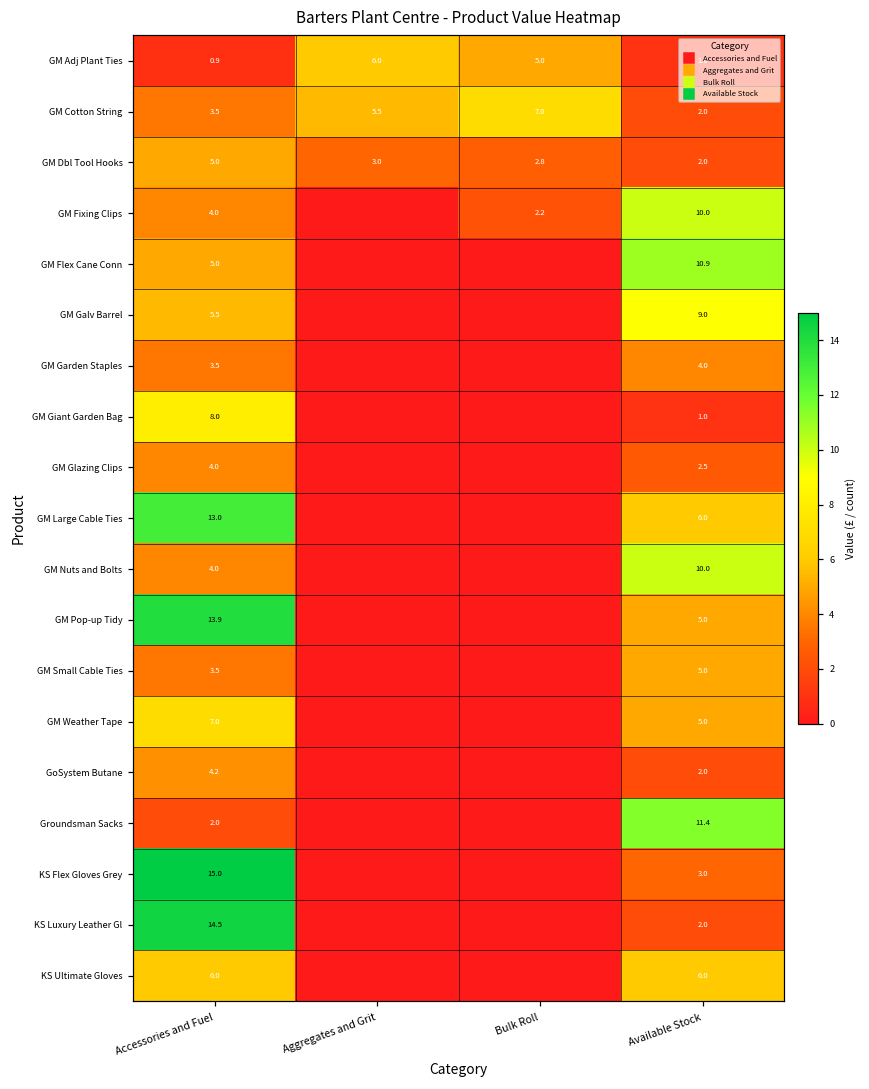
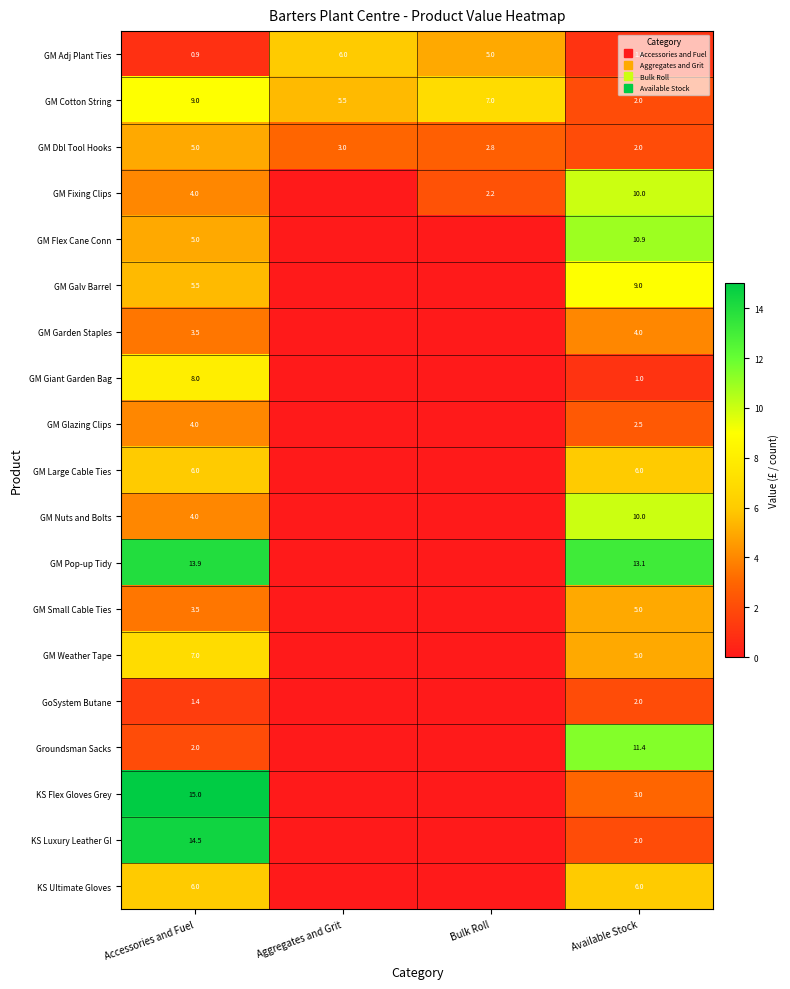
  {
    "GM Adj Plant Ties": {
      "Accessories and Fuel": 0.9,
      "Aggregates and Grit": 6.0,
      "Bulk Roll": 5.0
    },
    "GM Cotton String": {
-     "Accessories and Fuel": 3.5,
+     "Accessories and Fuel": 9.0,
      "Aggregates and Grit": 5.5,
      "Bulk Roll": 7.0,
      "Available Stock": 2.0
    },
    "GM Dbl Tool Hooks": {
      "Accessories and Fuel": 5.0,
      "Aggregates and Grit": 3.0,
      "Bulk Roll": 2.8,
      "Available Stock": 2.0
    },
    "GM Fixing Clips": {
      "Accessories and Fuel": 4.0,
      "Bulk Roll": 2.2,
      "Available Stock": 10.0
    },
    "GM Flex Cane Conn": {
      "Accessories and Fuel": 5.0,
      "Available Stock": 10.9
    },
    "GM Galv Barrel": {
      "Accessories and Fuel": 5.5,
      "Available Stock": 9.0
    },
    "GM Garden Staples": {
      "Accessories and Fuel": 3.5,
      "Available Stock": 4.0
    },
    "GM Giant Garden Bag": {
      "Accessories and Fuel": 8.0,
      "Available Stock": 1.0
    },
    "GM Glazing Clips": {
      "Accessories and Fuel": 4.0,
      "Available Stock": 2.5
    },
    "GM Large Cable Ties": {
-     "Accessories and Fuel": 13.0,
+     "Accessories and Fuel": 6.0,
      "Available Stock": 6.0
    },
    "GM Nuts and Bolts": {
      "Accessories and Fuel": 4.0,
      "Available Stock": 10.0
    },
    "GM Pop-up Tidy": {
      "Accessories and Fuel": 13.9,
-     "Available Stock": 5.0
+     "Available Stock": 13.1
    },
    "GM Small Cable Ties": {
      "Accessories and Fuel": 3.5,
      "Available Stock": 5.0
    },
    "GM Weather Tape": {
      "Accessories and Fuel": 7.0,
      "Available Stock": 5.0
    },
    "GoSystem Butane": {
-     "Accessories and Fuel": 4.2,
+     "Accessories and Fuel": 1.4,
      "Available Stock": 2.0
    },
    "Groundsman Sacks": {
      "Accessories and Fuel": 2.0,
      "Available Stock": 11.4
    },
    "KS Flex Gloves Grey": {
      "Accessories and Fuel": 15.0,
      "Available Stock": 3.0
    },
    "KS Luxury Leather Gl": {
      "Accessories and Fuel": 14.5,
      "Available Stock": 2.0
    },
    "KS Ultimate Gloves": {
      "Accessories and Fuel": 6.0,
      "Available Stock": 6.0
    }
  }
